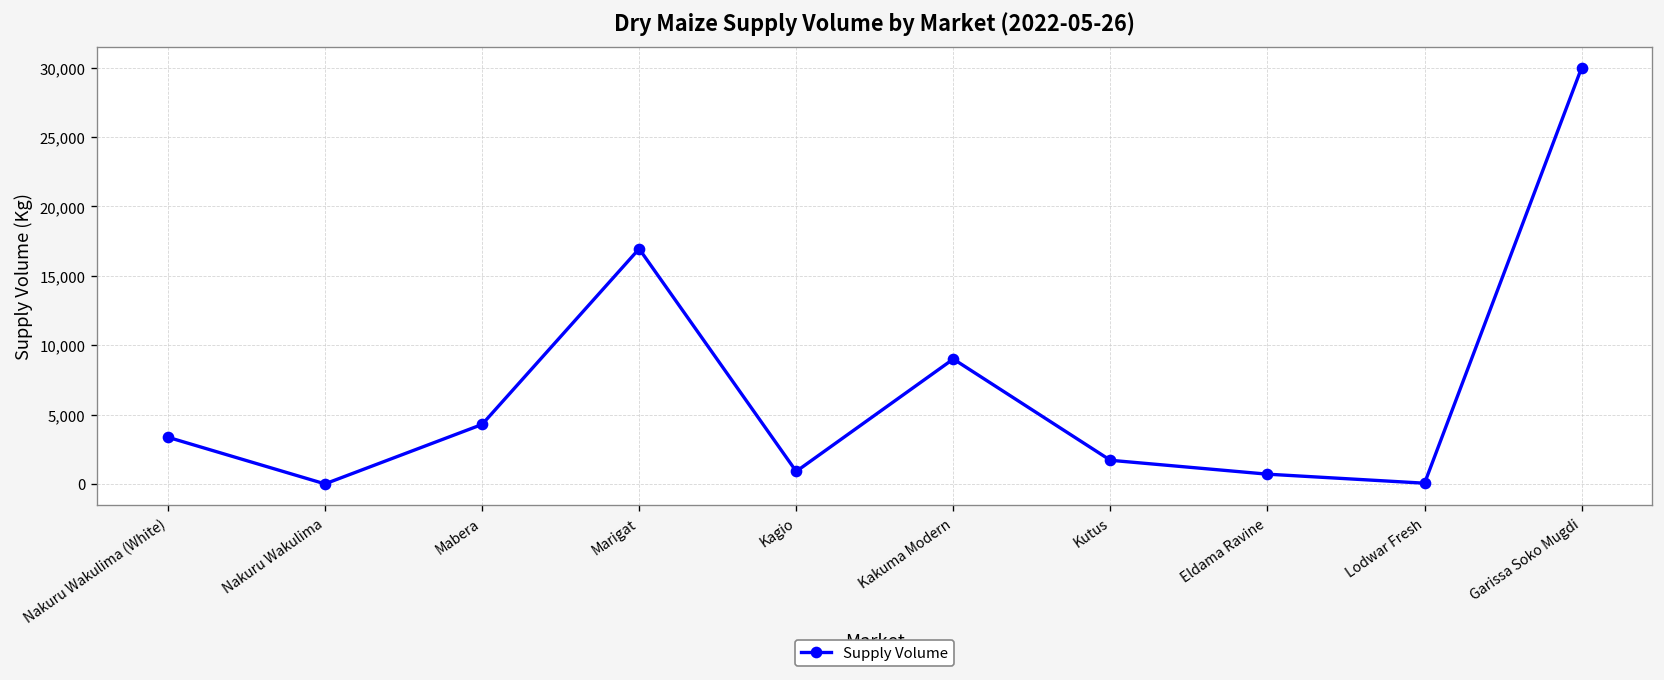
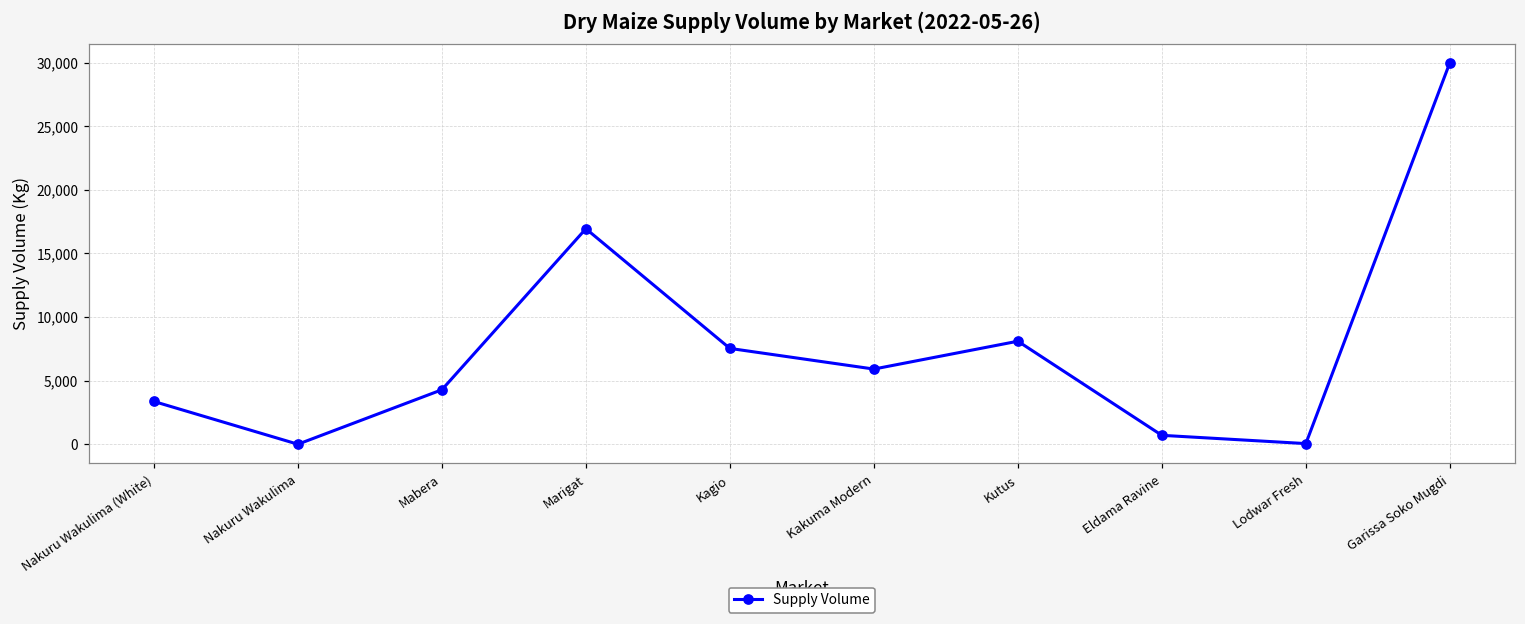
  {
    "Nakuru Wakulima (White)": "3,400",
    "Nakuru Wakulima": "0",
    "Mabera": "4,300",
    "Marigat": "16,900",
-   "Kagio": "900",
-   "Kakuma Modern": "9,000",
-   "Kutus": "1,700",
+   "Kagio": "7,500",
+   "Kakuma Modern": "5,900",
+   "Kutus": "8,100",
    "Eldama Ravine": "700",
    "Lodwar Fresh": "100",
    "Garissa Soko Mugdi": "30,000"
  }
